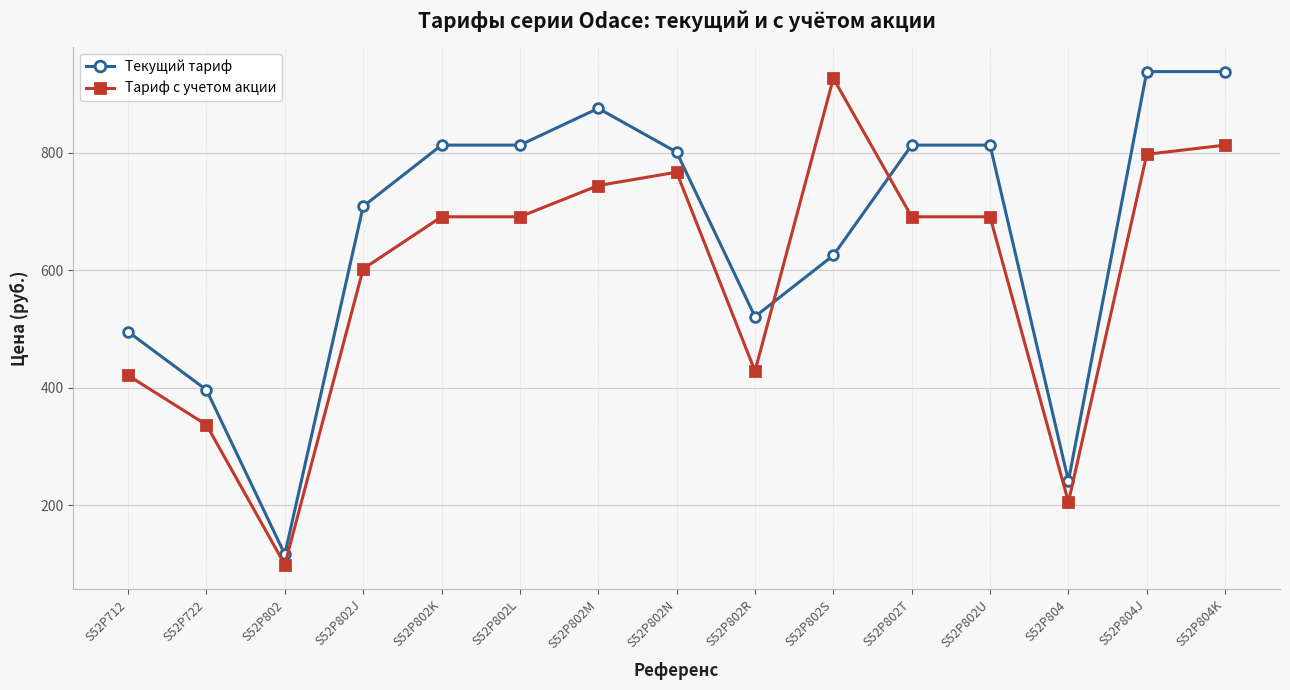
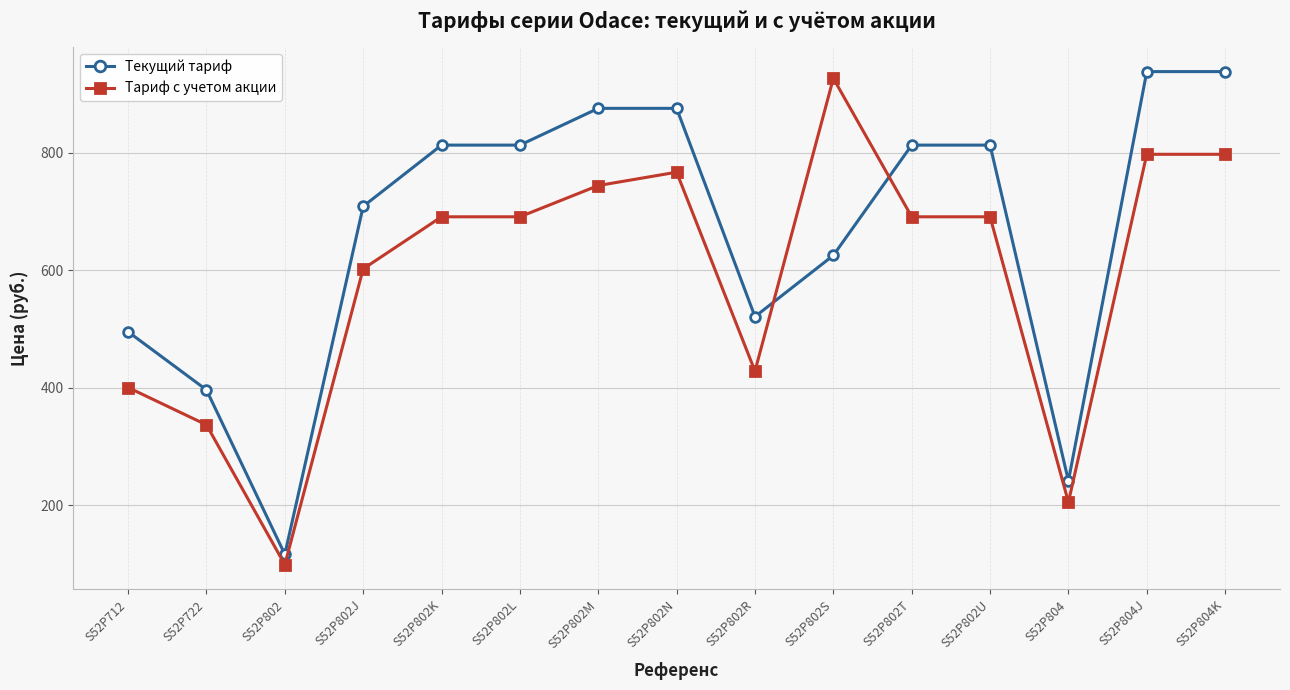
  {
    "Текущий тариф": {
      "S52P712": 500,
      "S52P722": 400,
      "S52P802": 120,
      "S52P802J": 710,
      "S52P802K": 810,
      "S52P802L": 810,
      "S52P802M": 880,
-     "S52P802N": 800,
+     "S52P802N": 880,
      "S52P802R": 520,
      "S52P802S": 630,
      "S52P802T": 810,
      "S52P802U": 810,
      "S52P804": 240,
      "S52P804J": 940,
      "S52P804K": 940
    },
    "Тариф с учетом акции": {
-     "S52P712": 420,
+     "S52P712": 400,
      "S52P722": 340,
      "S52P802": 100,
      "S52P802J": 600,
      "S52P802K": 690,
      "S52P802L": 690,
      "S52P802M": 740,
      "S52P802N": 770,
      "S52P802R": 430,
      "S52P802S": 930,
      "S52P802T": 690,
      "S52P802U": 690,
      "S52P804": 210,
      "S52P804J": 800,
-     "S52P804K": 810
+     "S52P804K": 800
    }
  }
